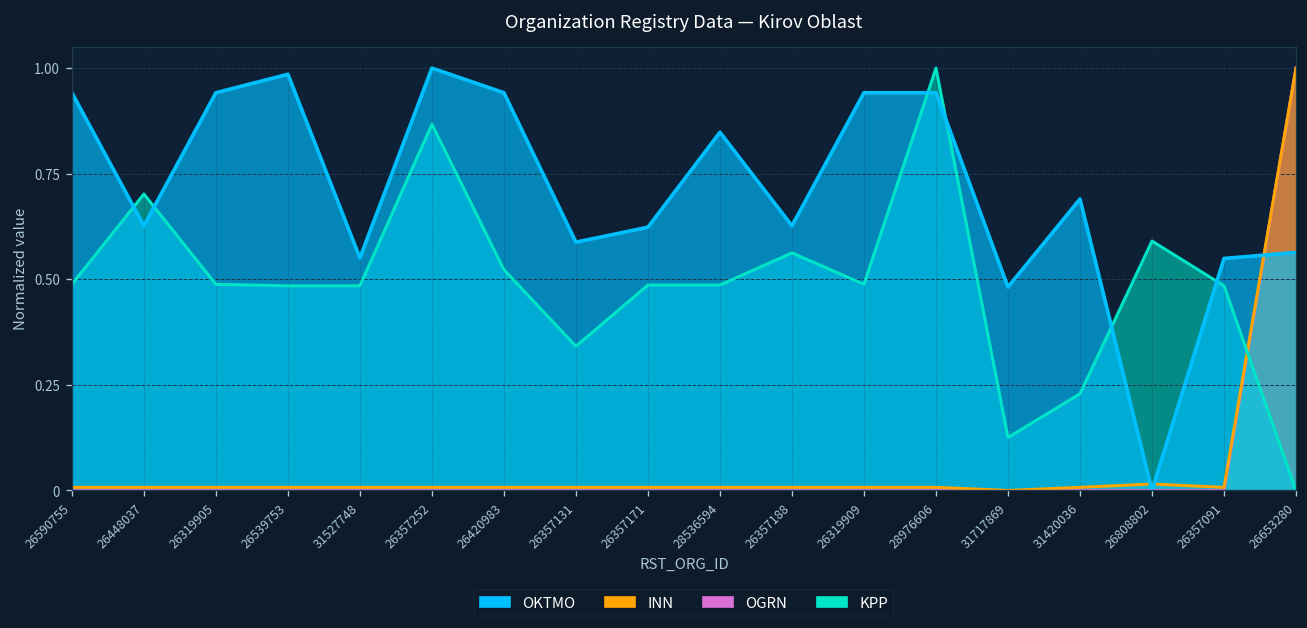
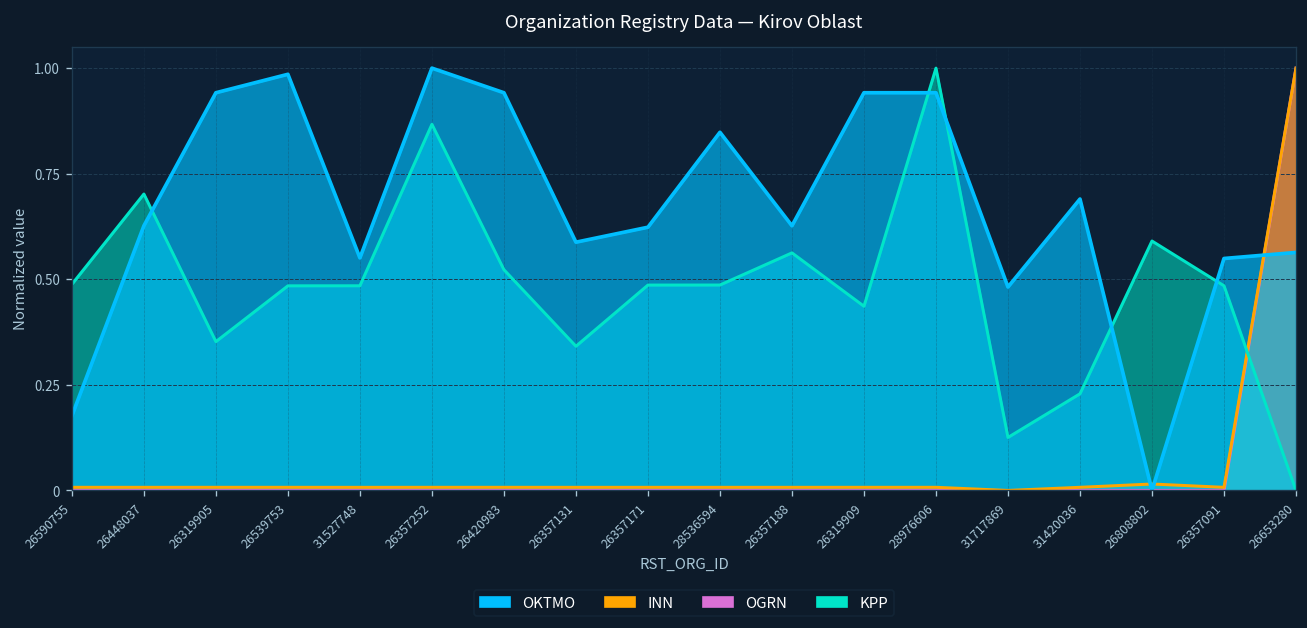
  {
    "OGRN": {
      "26590755": 0.00,
      "26539753": 0.00,
      "26357252": 0.00,
      "26420983": 0.00,
      "26357131": 0.00,
      "26357171": 0.00,
      "26357188": 0.00,
      "26319909": 0.00,
      "31420036": 0.00,
      "26357091": 0.00
    },
    "INN": {
      "26590755": 0.01,
      "26539753": 0.01,
      "26357252": 0.01,
      "26420983": 0.01,
      "26357131": 0.01,
      "26357171": 0.01,
      "26357188": 0.01,
      "26319909": 0.01,
      "31420036": 0.01,
      "26808802": 0.02,
      "26357091": 0.01
    },
    "KPP": {
      "26590755": 0.49,
      "26448037": 0.70,
-     "26319905": 0.49,
+     "26319905": 0.35,
      "26539753": 0.48,
      "31527748": 0.48,
      "26357252": 0.87,
      "26420983": 0.52,
      "26357131": 0.34,
      "26357171": 0.49,
      "28536594": 0.49,
      "26357188": 0.56,
-     "26319909": 0.49,
+     "26319909": 0.44,
      "28976606": 1.00,
      "31717869": 0.13,
      "31420036": 0.23,
      "26808802": 0.59,
      "26357091": 0.48,
      "26653280": 0.00
    },
    "OKTMO": {
-     "26590755": 0.94,
+     "26590755": 0.18,
      "26448037": 0.63,
      "26319905": 0.94,
      "26539753": 0.99,
      "31527748": 0.55,
      "26357252": 1.00,
      "26420983": 0.94,
      "26357131": 0.59,
      "26357171": 0.62,
      "28536594": 0.85,
      "26357188": 0.63,
      "26319909": 0.94,
      "28976606": 0.94,
      "31717869": 0.48,
      "31420036": 0.69,
      "26357091": 0.55,
      "26653280": 0.56
    }
  }
